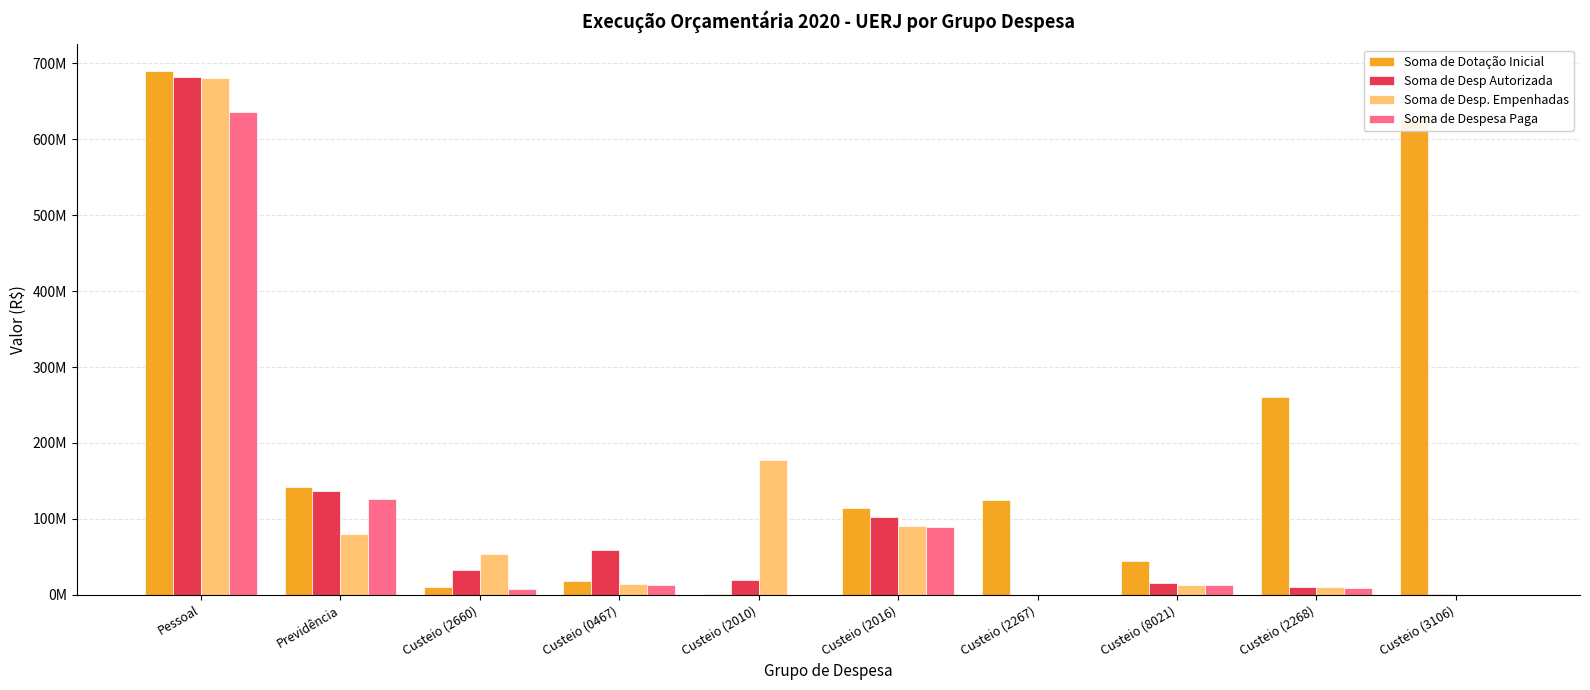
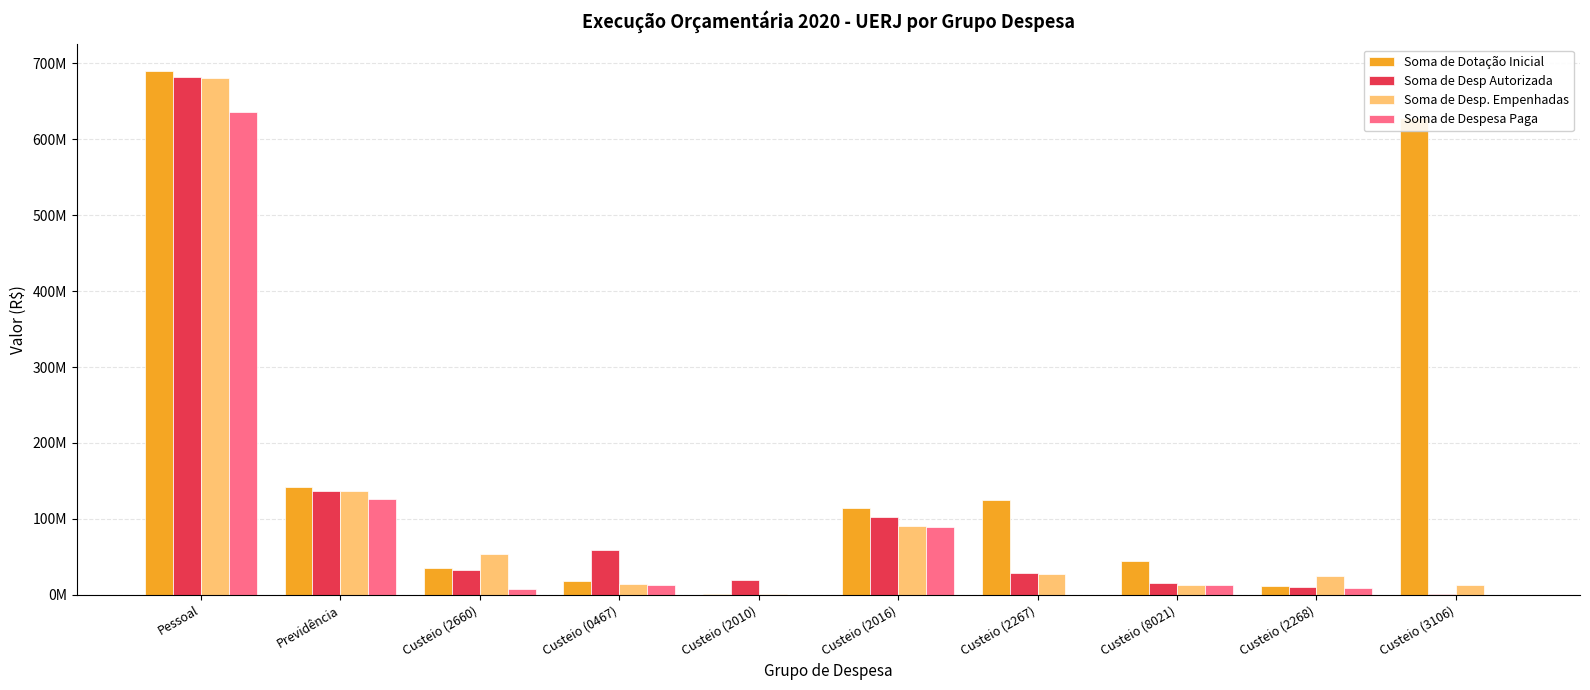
  {
    "Soma de Dotação Inicial": {
      "Pessoal": 690000000,
      "Previdência": 140000000,
-     "Custeio (2660)": 10000000,
+     "Custeio (2660)": 40000000,
      "Custeio (0467)": 20000000,
      "Custeio (2016)": 110000000,
      "Custeio (2267)": 130000000,
      "Custeio (8021)": 40000000,
-     "Custeio (2268)": 260000000
+     "Custeio (2268)": 10000000
    },
    "Soma de Desp Autorizada": {
      "Pessoal": 680000000,
      "Previdência": 140000000,
      "Custeio (2660)": 30000000,
      "Custeio (0467)": 60000000,
      "Custeio (2010)": 20000000,
      "Custeio (2016)": 100000000,
-     "Custeio (2267)": 0,
+     "Custeio (2267)": 30000000,
      "Custeio (8021)": 20000000,
      "Custeio (2268)": 10000000
    },
    "Soma de Desp. Empenhadas": {
      "Pessoal": 680000000,
-     "Previdência": 80000000,
+     "Previdência": 140000000,
      "Custeio (2660)": 50000000,
      "Custeio (0467)": 10000000,
-     "Custeio (2010)": 180000000,
+     "Custeio (2010)": 0,
      "Custeio (2016)": 90000000,
-     "Custeio (2267)": 0,
+     "Custeio (2267)": 30000000,
      "Custeio (8021)": 10000000,
-     "Custeio (2268)": 10000000,
-     "Custeio (3106)": 0
+     "Custeio (2268)": 20000000,
+     "Custeio (3106)": 10000000
    },
    "Soma de Despesa Paga": {
      "Pessoal": 640000000,
      "Previdência": 130000000,
      "Custeio (2660)": 10000000,
      "Custeio (0467)": 10000000,
      "Custeio (2016)": 90000000,
      "Custeio (2267)": 0,
      "Custeio (8021)": 10000000,
      "Custeio (2268)": 10000000
    }
  }
